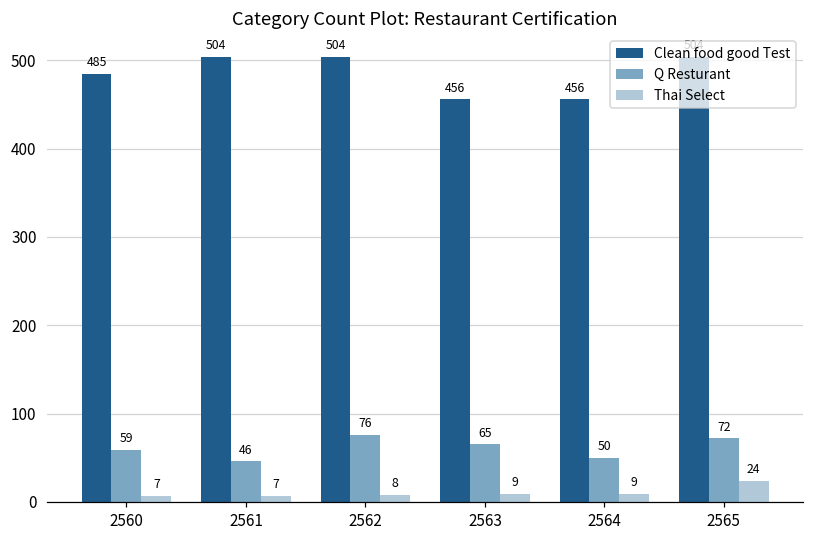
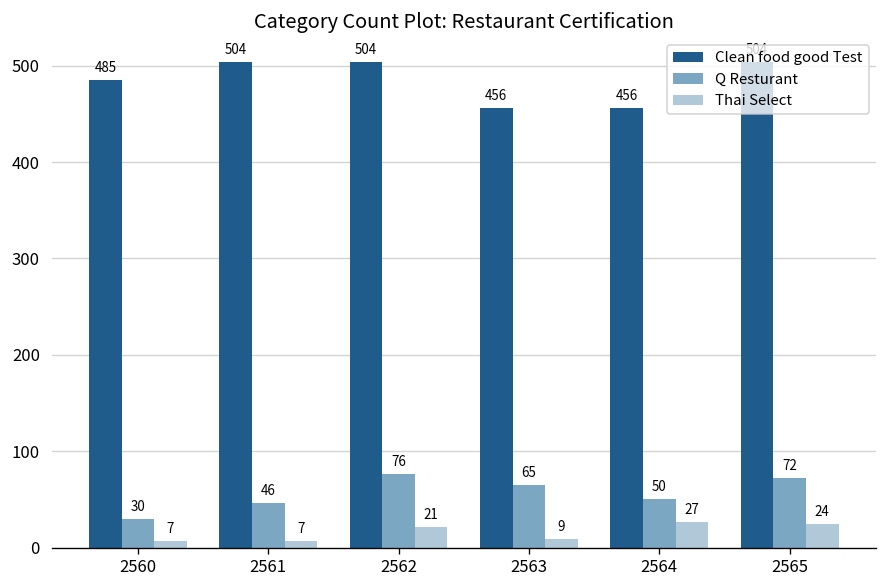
  {
    "Clean food good Test": {
      "2560": 485,
      "2561": 504,
      "2562": 504,
      "2563": 456,
      "2564": 456
    },
    "Q Resturant": {
-     "2560": 59,
+     "2560": 30,
      "2561": 46,
      "2562": 76,
      "2563": 65,
      "2564": 50,
      "2565": 72
    },
    "Thai Select": {
      "2560": 7,
      "2561": 7,
-     "2562": 8,
+     "2562": 21,
      "2563": 9,
-     "2564": 9,
+     "2564": 27,
      "2565": 24
    }
  }
